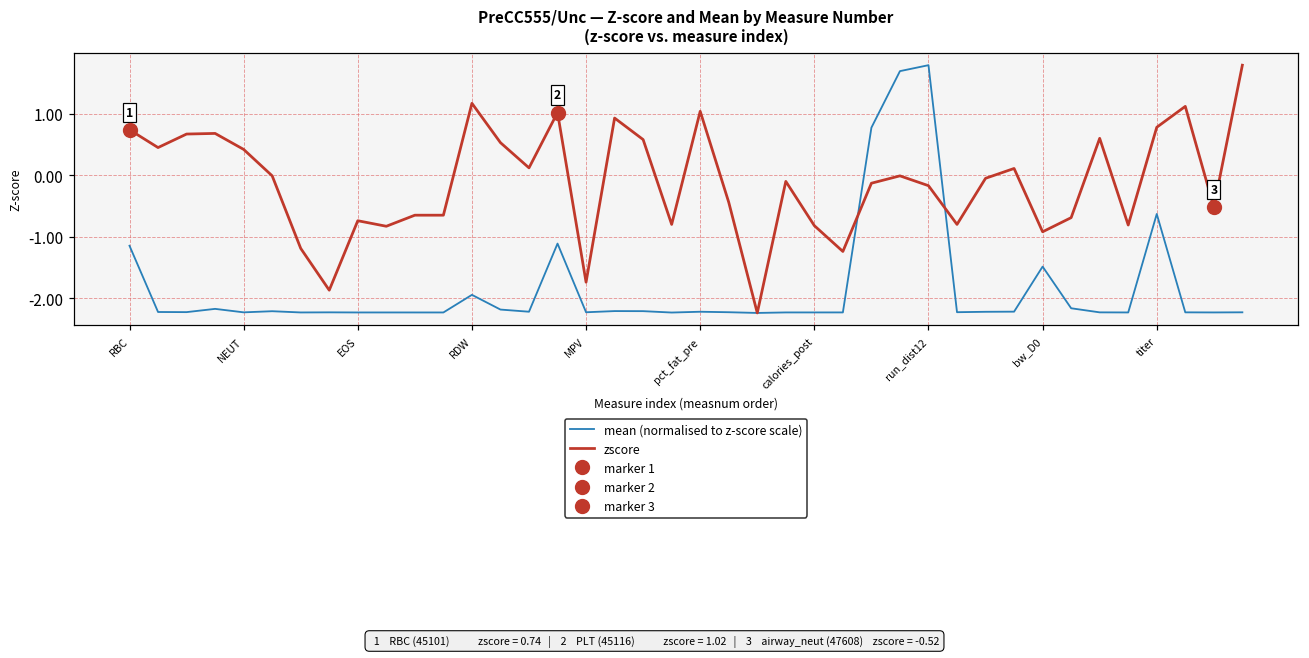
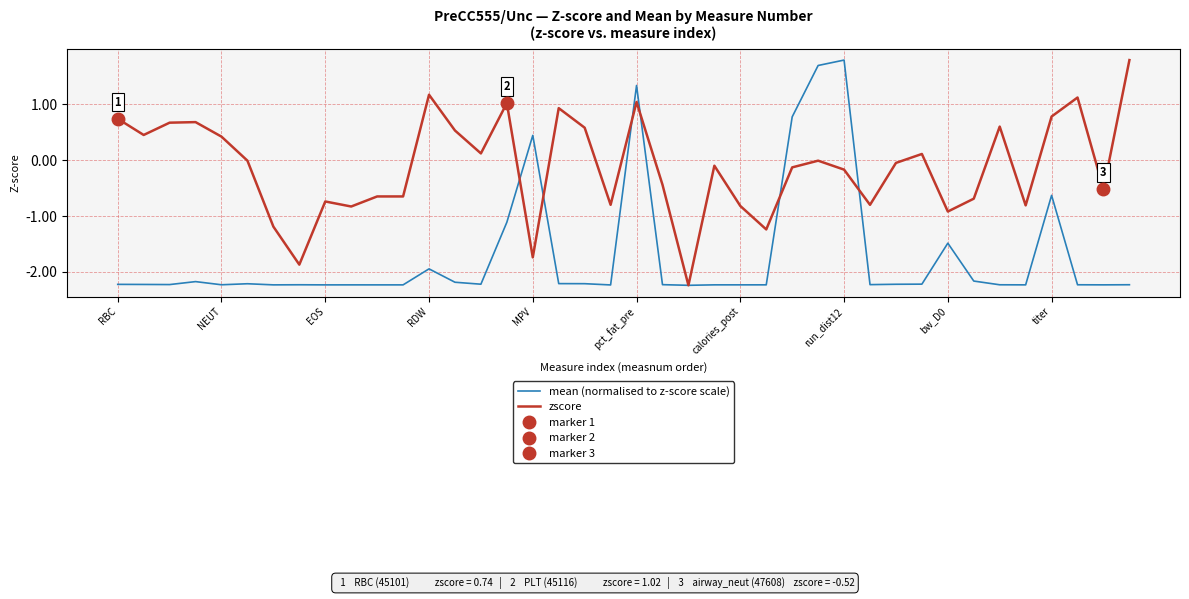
  {
    "mean (normalised to z-score scale)": {
-     "RBC": -1.1,
+     "RBC": -2.2,
      "NEUT": -2.2,
      "EOS": -2.2,
      "RDW": -1.9,
-     "MPV": -2.2,
-     "pct_fat_pre": -2.2,
+     "MPV": 0.4,
+     "pct_fat_pre": 1.3,
      "calories_post": -2.2,
      "run_dist12": 1.8,
      "bw_D0": -1.5,
      "titer": -0.6
    }
  }
